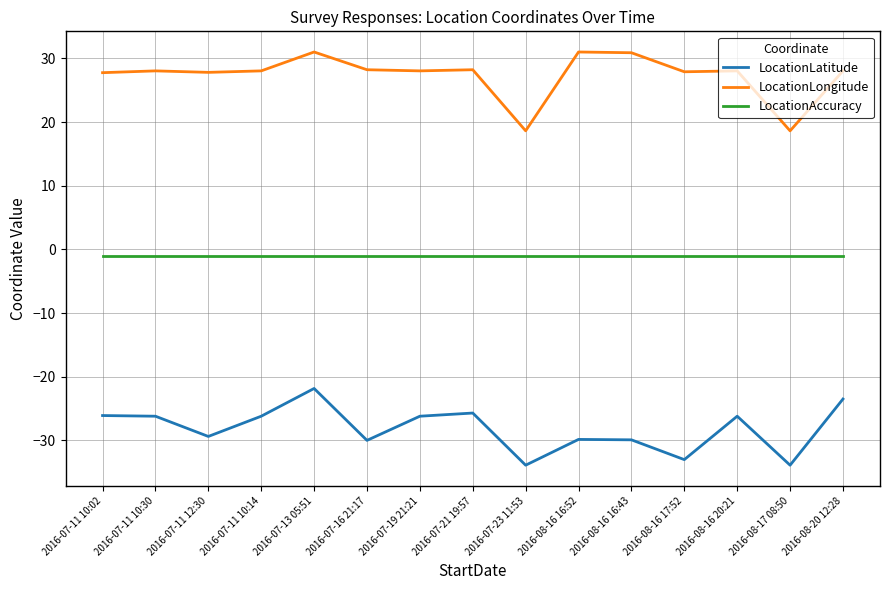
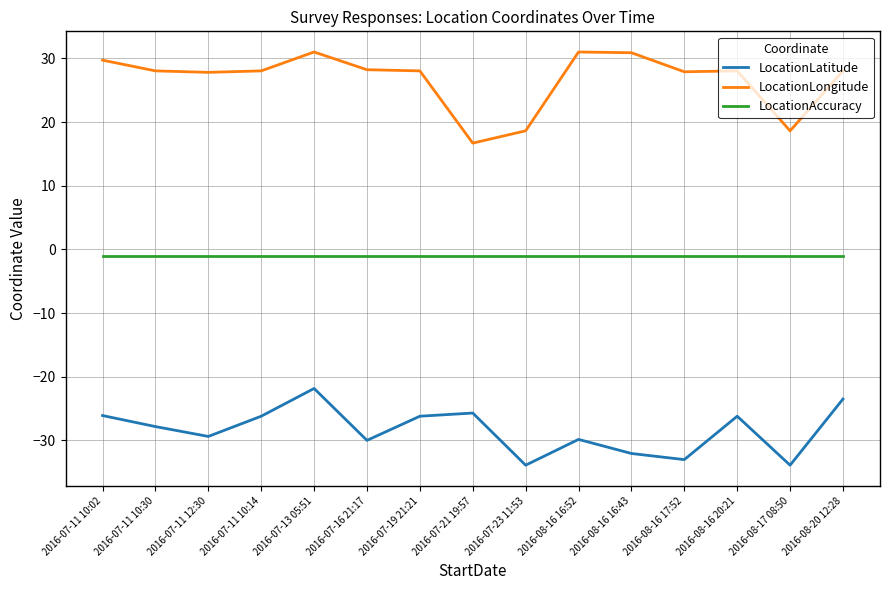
  {
    "LocationLatitude": {
      "2016-07-11 10:02": -26,
-     "2016-07-11 10:30": -26,
+     "2016-07-11 10:30": -28,
      "2016-07-11 12:30": -29,
      "2016-07-11 10:14": -26,
      "2016-07-13 05:51": -22,
      "2016-07-16 21:17": -30,
      "2016-07-19 21:21": -26,
      "2016-07-21 19:57": -26,
      "2016-07-23 11:53": -34,
      "2016-08-16 16:52": -30,
-     "2016-08-16 16:43": -30,
+     "2016-08-16 16:43": -32,
      "2016-08-16 17:52": -33,
      "2016-08-16 20:21": -26,
      "2016-08-17 08:50": -34,
      "2016-08-20 12:28": -24
    },
    "LocationLongitude": {
-     "2016-07-11 10:02": 28,
+     "2016-07-11 10:02": 30,
      "2016-07-11 10:30": 28,
      "2016-07-11 12:30": 28,
      "2016-07-11 10:14": 28,
      "2016-07-13 05:51": 31,
      "2016-07-16 21:17": 28,
      "2016-07-19 21:21": 28,
-     "2016-07-21 19:57": 28,
+     "2016-07-21 19:57": 17,
      "2016-07-23 11:53": 19,
      "2016-08-16 16:52": 31,
      "2016-08-16 16:43": 31,
      "2016-08-16 17:52": 28,
      "2016-08-17 08:50": 19
    },
    "LocationAccuracy": {
      "2016-07-11 10:02": -1,
      "2016-07-11 10:30": -1,
      "2016-07-11 12:30": -1,
      "2016-07-11 10:14": -1,
      "2016-07-13 05:51": -1,
      "2016-07-16 21:17": -1,
      "2016-07-19 21:21": -1,
      "2016-07-21 19:57": -1,
      "2016-07-23 11:53": -1,
      "2016-08-16 16:52": -1,
      "2016-08-16 16:43": -1,
      "2016-08-16 17:52": -1,
      "2016-08-16 20:21": -1,
      "2016-08-17 08:50": -1,
      "2016-08-20 12:28": -1
    }
  }
